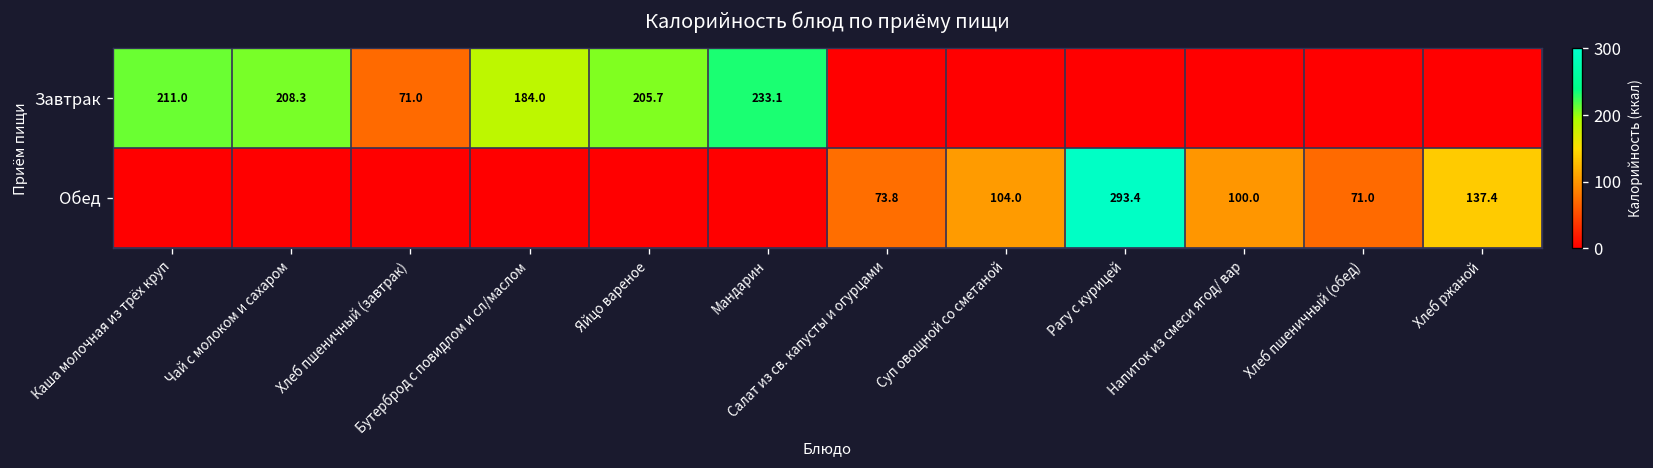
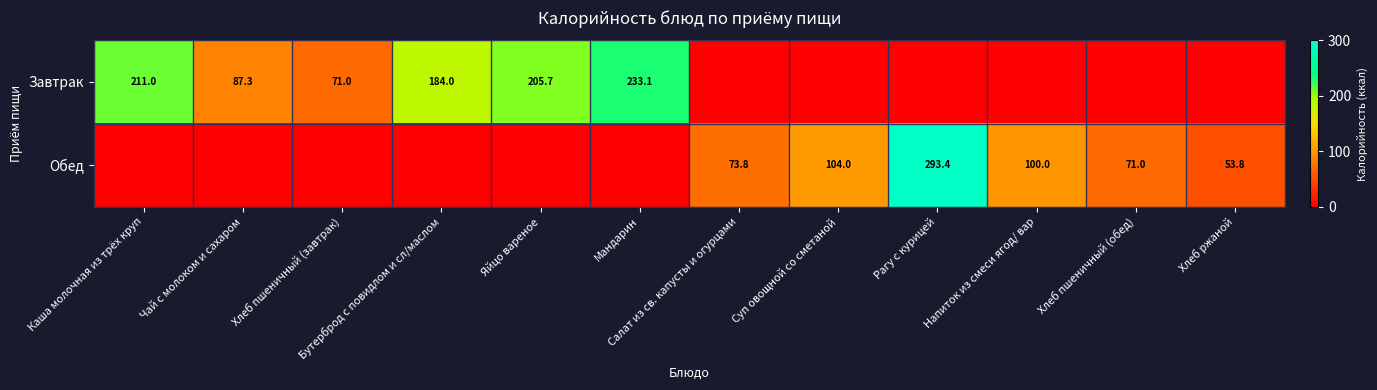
  {
    "Завтрак": {
      "Каша молочная из трёх круп": 211.0,
-     "Чай с молоком и сахаром": 208.3,
+     "Чай с молоком и сахаром": 87.3,
      "Хлеб пшеничный (завтрак)": 71.0,
      "Бутерброд с повидлом и сл/маслом": 184.0,
      "Яйцо вареное": 205.7,
      "Мандарин": 233.1
    },
    "Обед": {
      "Салат из св. капусты и огурцами": 73.8,
      "Суп овощной со сметаной": 104.0,
      "Рагу с курицей": 293.4,
      "Напиток из смеси ягод/ вар": 100.0,
      "Хлеб пшеничный (обед)": 71.0,
-     "Хлеб ржаной": 137.4
+     "Хлеб ржаной": 53.8
    }
  }
